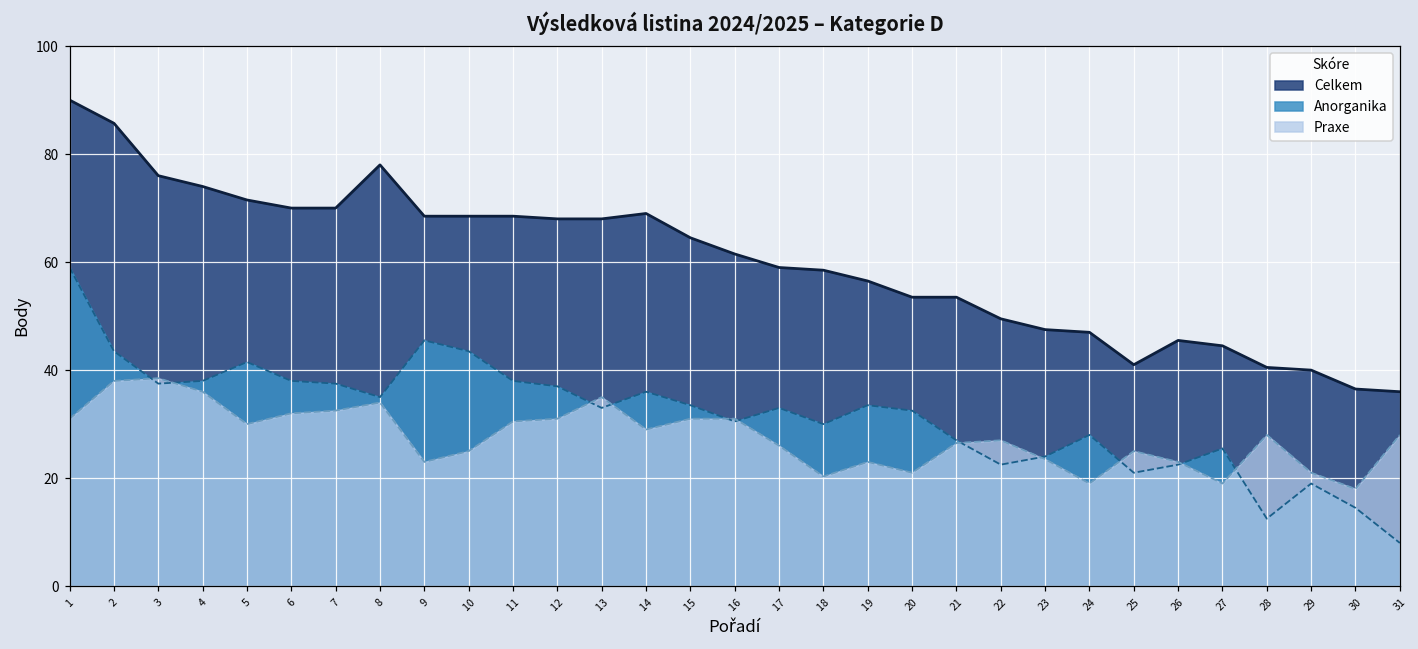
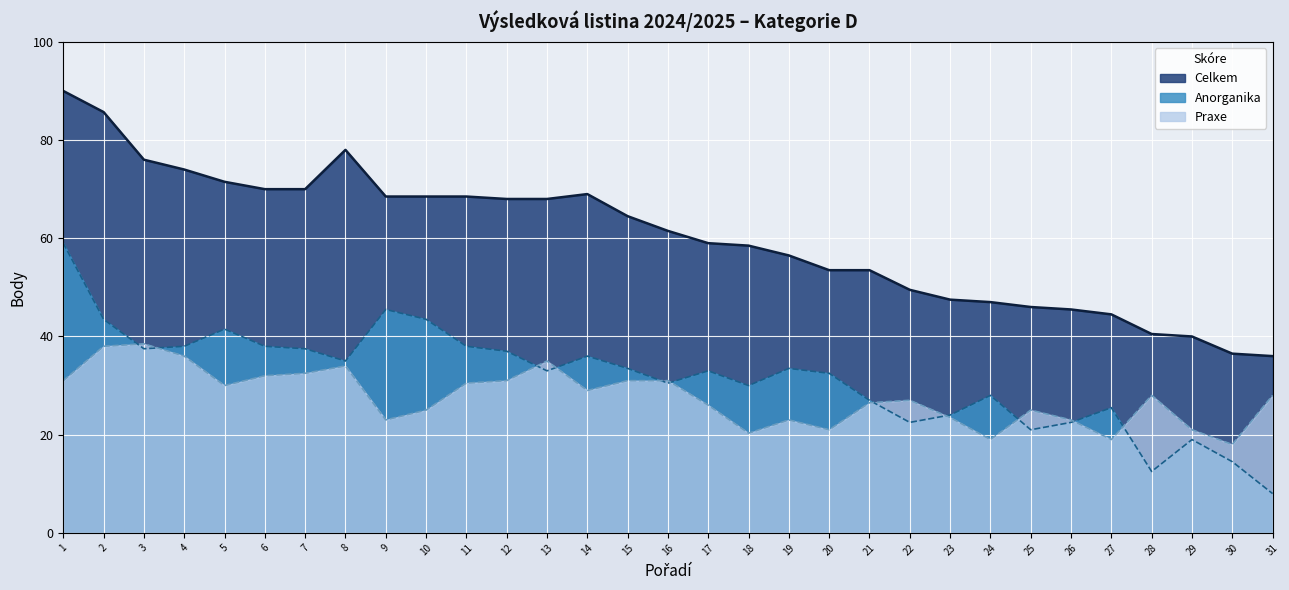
  {
    "Celkem": {
      "1": 90,
      "2": 86,
      "3": 76,
      "4": 74,
      "5": 72,
      "6": 70,
      "7": 70,
      "8": 78,
      "9": 69,
      "10": 69,
      "11": 69,
      "12": 68,
      "13": 68,
      "14": 69,
      "15": 65,
      "16": 62,
      "17": 59,
      "18": 59,
      "19": 57,
      "20": 54,
      "21": 54,
      "22": 50,
      "23": 48,
      "24": 47,
-     "25": 41,
+     "25": 46,
      "26": 46,
      "27": 45,
      "28": 41,
      "29": 40,
      "30": 37,
      "31": 36
    },
    "Anorganika": {
      "1": 59,
      "2": 44,
      "3": 38,
      "4": 38,
      "5": 42,
      "6": 38,
      "7": 38,
      "8": 35,
      "9": 46,
      "10": 44,
      "11": 38,
      "12": 37,
      "13": 33,
      "14": 36,
      "15": 34,
      "17": 33,
      "18": 30,
      "19": 34,
      "20": 33,
      "22": 23,
      "24": 28,
      "25": 21,
      "27": 26,
      "28": 13,
      "29": 19,
      "30": 15,
      "31": 8
    },
    "Praxe": {
      "1": 31,
      "2": 38,
      "3": 39,
      "4": 36,
      "5": 30,
      "6": 32,
      "7": 33,
      "8": 34,
      "9": 23,
      "10": 25,
      "11": 31,
      "12": 31,
      "13": 35,
      "14": 29,
      "15": 31,
      "17": 26,
      "18": 20,
      "19": 23,
      "20": 21,
      "22": 27,
      "24": 19,
      "25": 25,
      "27": 19,
      "28": 28,
      "29": 21,
      "30": 18,
      "31": 28
    }
  }
